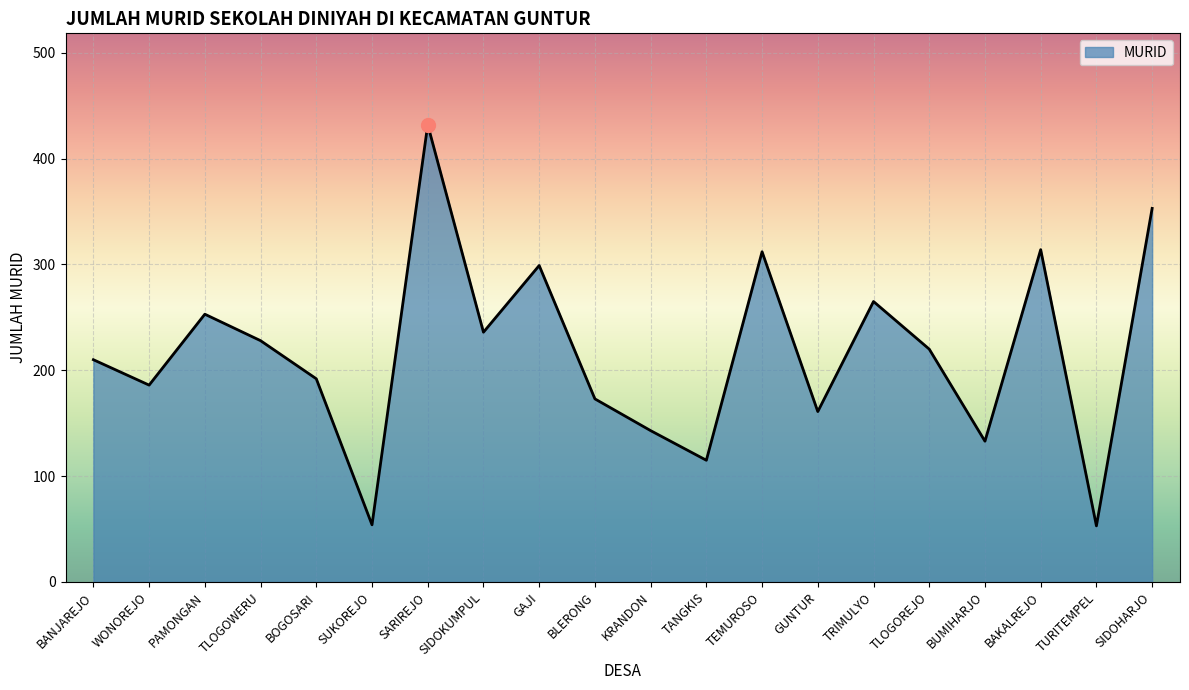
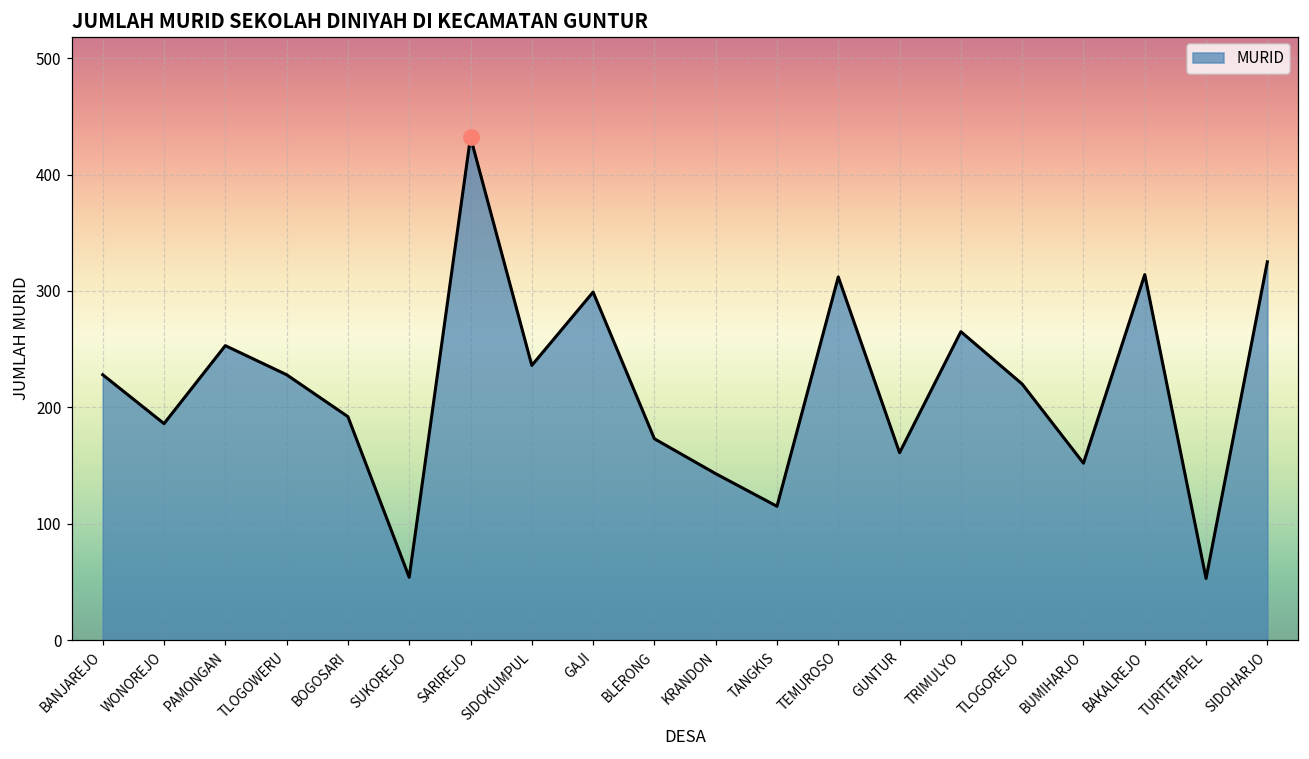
  {
    "MURID": {
-     "BANJAREJO": 210,
+     "BANJAREJO": 228,
      "WONOREJO": 186,
      "PAMONGAN": 253,
      "TLOGOWERU": 228,
      "BOGOSARI": 192,
      "SUKOREJO": 54,
      "SIDOKUMPUL": 236,
      "GAJI": 299,
      "BLERONG": 173,
      "KRANDON": 143,
      "TANGKIS": 115,
      "TEMUROSO": 312,
      "GUNTUR": 161,
      "TRIMULYO": 265,
      "TLOGOREJO": 220,
-     "BUMIHARJO": 133,
+     "BUMIHARJO": 152,
      "BAKALREJO": 314,
      "TURITEMPEL": 53,
-     "SIDOHARJO": 353
+     "SIDOHARJO": 325
    }
  }
